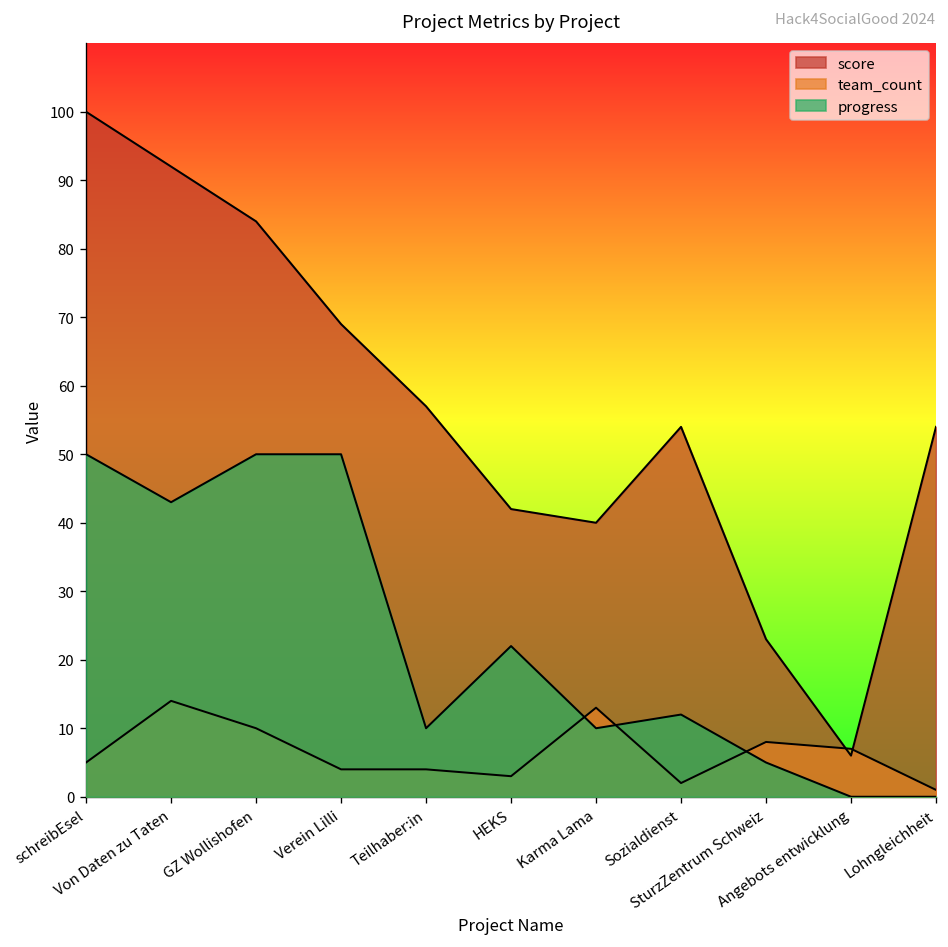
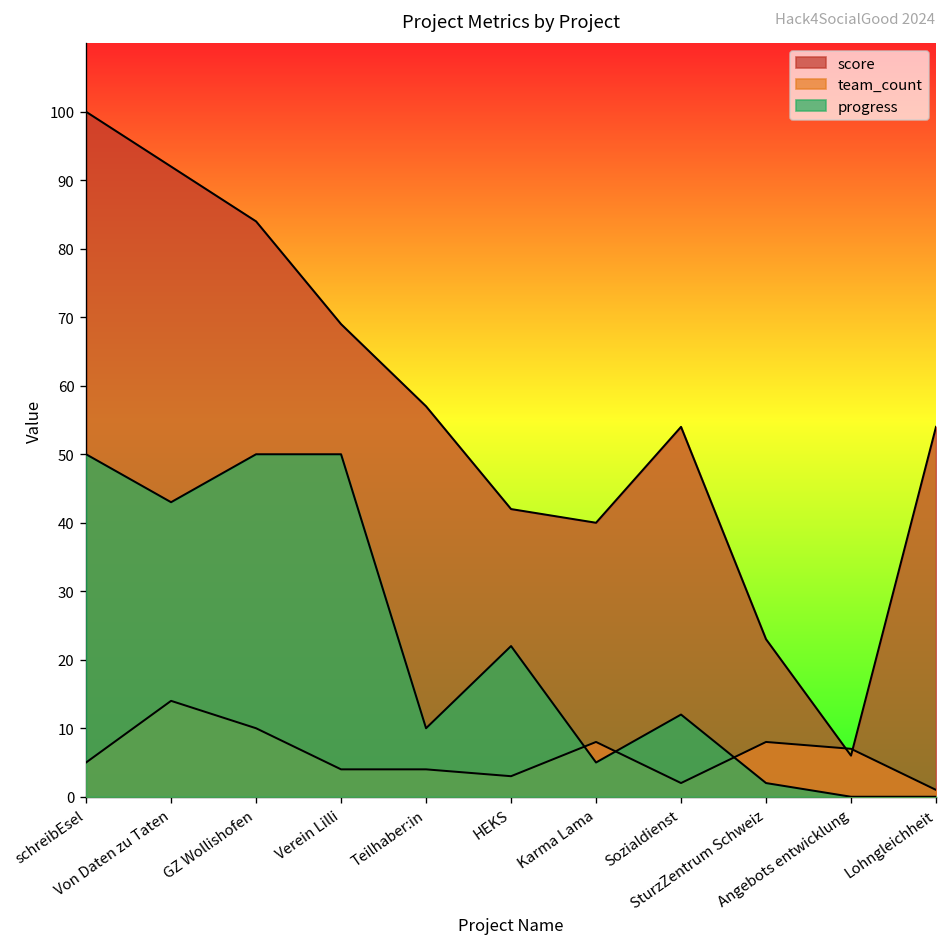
  {
    "score": {
      "schreibEsel": 100,
      "Von Daten zu Taten": 92,
      "GZ Wollishofen": 84,
      "Verein Lilli": 69,
      "Teilhaber:in": 57,
      "HEKS": 42,
      "Karma Lama": 40,
      "Sozialdienst": 54,
      "SturzZentrum Schweiz": 23,
      "Angebots entwicklung": 6,
      "Lohngleichheit": 54
    },
    "team_count": {
      "schreibEsel": 5,
      "Von Daten zu Taten": 14,
      "GZ Wollishofen": 10,
      "Verein Lilli": 4,
      "Teilhaber:in": 4,
      "HEKS": 3,
-     "Karma Lama": 13,
+     "Karma Lama": 8,
      "Sozialdienst": 2,
      "SturzZentrum Schweiz": 8,
      "Angebots entwicklung": 7,
      "Lohngleichheit": 1
    },
    "progress": {
      "schreibEsel": 50,
      "Von Daten zu Taten": 43,
      "GZ Wollishofen": 50,
      "Verein Lilli": 50,
      "Teilhaber:in": 10,
      "HEKS": 22,
-     "Karma Lama": 10,
+     "Karma Lama": 5,
      "Sozialdienst": 12,
-     "SturzZentrum Schweiz": 5,
+     "SturzZentrum Schweiz": 2,
      "Angebots entwicklung": 0,
      "Lohngleichheit": 0
    }
  }
